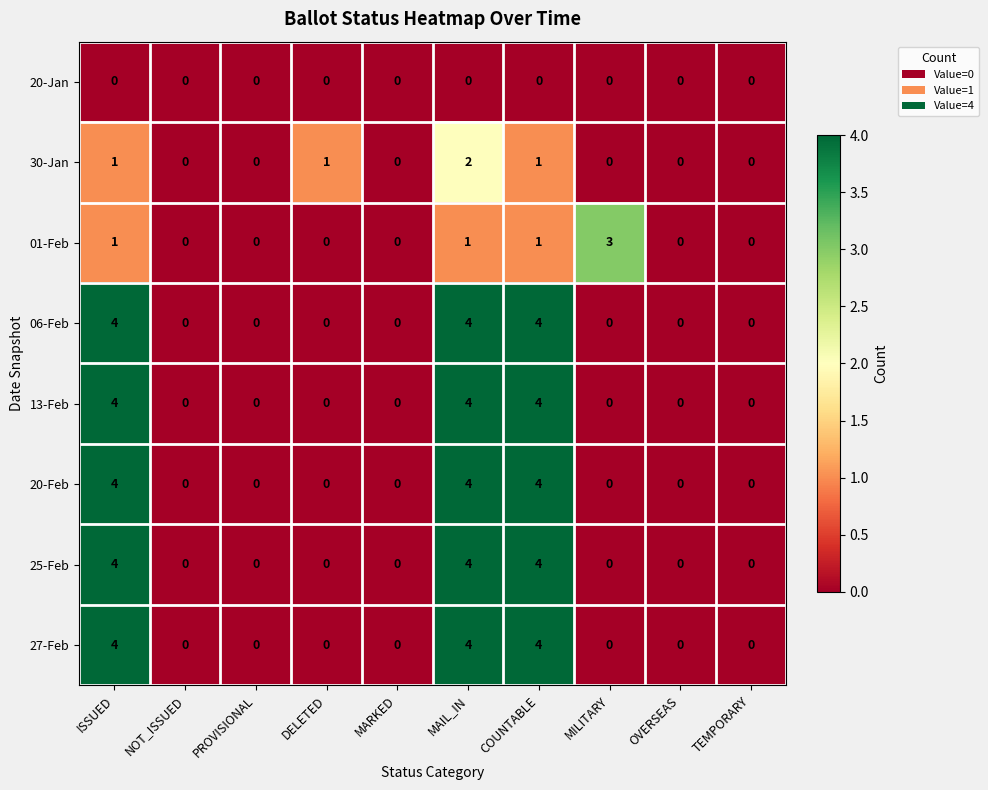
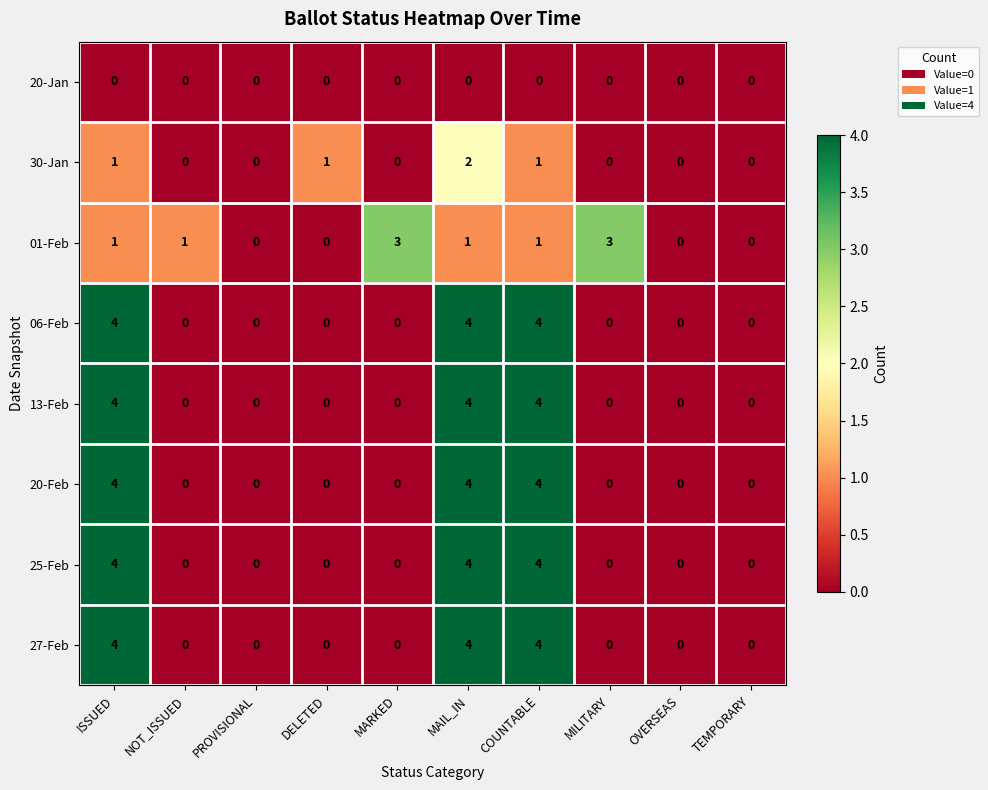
  {
    "20-Jan": {
      "ISSUED": 0,
      "NOT_ISSUED": 0,
      "PROVISIONAL": 0,
      "DELETED": 0,
      "MARKED": 0,
      "MAIL_IN": 0,
      "COUNTABLE": 0,
      "MILITARY": 0,
      "OVERSEAS": 0,
      "TEMPORARY": 0
    },
    "30-Jan": {
      "ISSUED": 1,
      "NOT_ISSUED": 0,
      "PROVISIONAL": 0,
      "DELETED": 1,
      "MARKED": 0,
      "MAIL_IN": 2,
      "COUNTABLE": 1,
      "MILITARY": 0,
      "OVERSEAS": 0,
      "TEMPORARY": 0
    },
    "01-Feb": {
      "ISSUED": 1,
-     "NOT_ISSUED": 0,
+     "NOT_ISSUED": 1,
      "PROVISIONAL": 0,
      "DELETED": 0,
-     "MARKED": 0,
+     "MARKED": 3,
      "MAIL_IN": 1,
      "COUNTABLE": 1,
      "MILITARY": 3,
      "OVERSEAS": 0,
      "TEMPORARY": 0
    },
    "06-Feb": {
      "ISSUED": 4,
      "NOT_ISSUED": 0,
      "PROVISIONAL": 0,
      "DELETED": 0,
      "MARKED": 0,
      "MAIL_IN": 4,
      "COUNTABLE": 4,
      "MILITARY": 0,
      "OVERSEAS": 0,
      "TEMPORARY": 0
    },
    "13-Feb": {
      "ISSUED": 4,
      "NOT_ISSUED": 0,
      "PROVISIONAL": 0,
      "DELETED": 0,
      "MARKED": 0,
      "MAIL_IN": 4,
      "COUNTABLE": 4,
      "MILITARY": 0,
      "OVERSEAS": 0,
      "TEMPORARY": 0
    },
    "20-Feb": {
      "ISSUED": 4,
      "NOT_ISSUED": 0,
      "PROVISIONAL": 0,
      "DELETED": 0,
      "MARKED": 0,
      "MAIL_IN": 4,
      "COUNTABLE": 4,
      "MILITARY": 0,
      "OVERSEAS": 0,
      "TEMPORARY": 0
    },
    "25-Feb": {
      "ISSUED": 4,
      "NOT_ISSUED": 0,
      "PROVISIONAL": 0,
      "DELETED": 0,
      "MARKED": 0,
      "MAIL_IN": 4,
      "COUNTABLE": 4,
      "MILITARY": 0,
      "OVERSEAS": 0,
      "TEMPORARY": 0
    },
    "27-Feb": {
      "ISSUED": 4,
      "NOT_ISSUED": 0,
      "PROVISIONAL": 0,
      "DELETED": 0,
      "MARKED": 0,
      "MAIL_IN": 4,
      "COUNTABLE": 4,
      "MILITARY": 0,
      "OVERSEAS": 0,
      "TEMPORARY": 0
    }
  }
